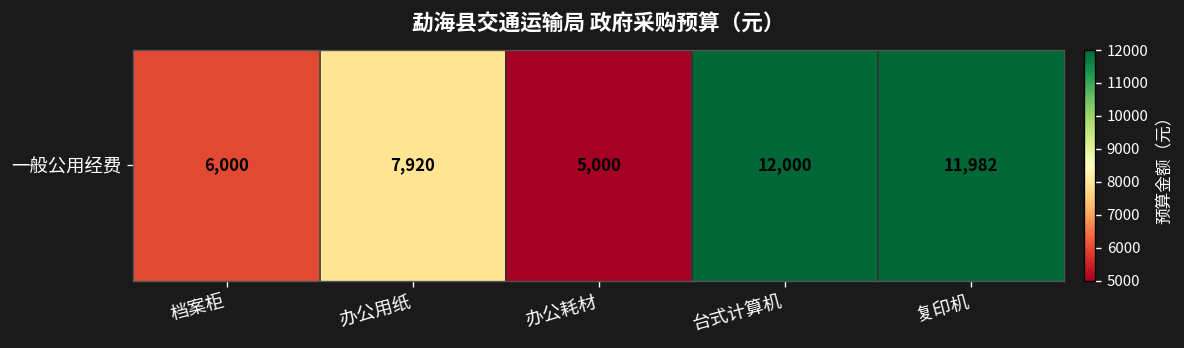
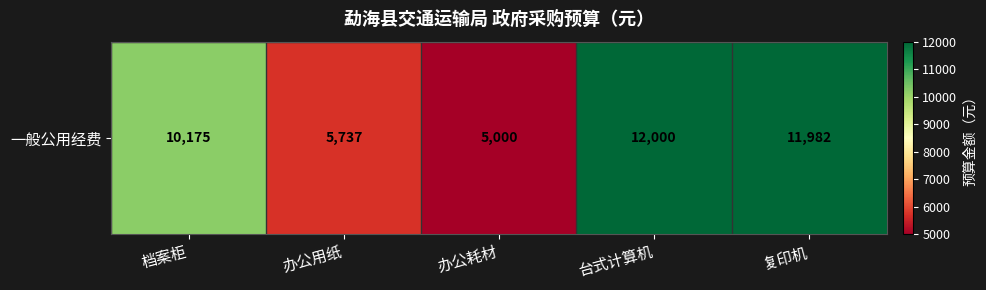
  {
    "一般公用经费": {
-     "档案柜": "6,000",
-     "办公用纸": "7,920",
+     "档案柜": "10,175",
+     "办公用纸": "5,737",
      "办公耗材": "5,000",
      "台式计算机": "12,000",
      "复印机": "11,982"
    }
  }
